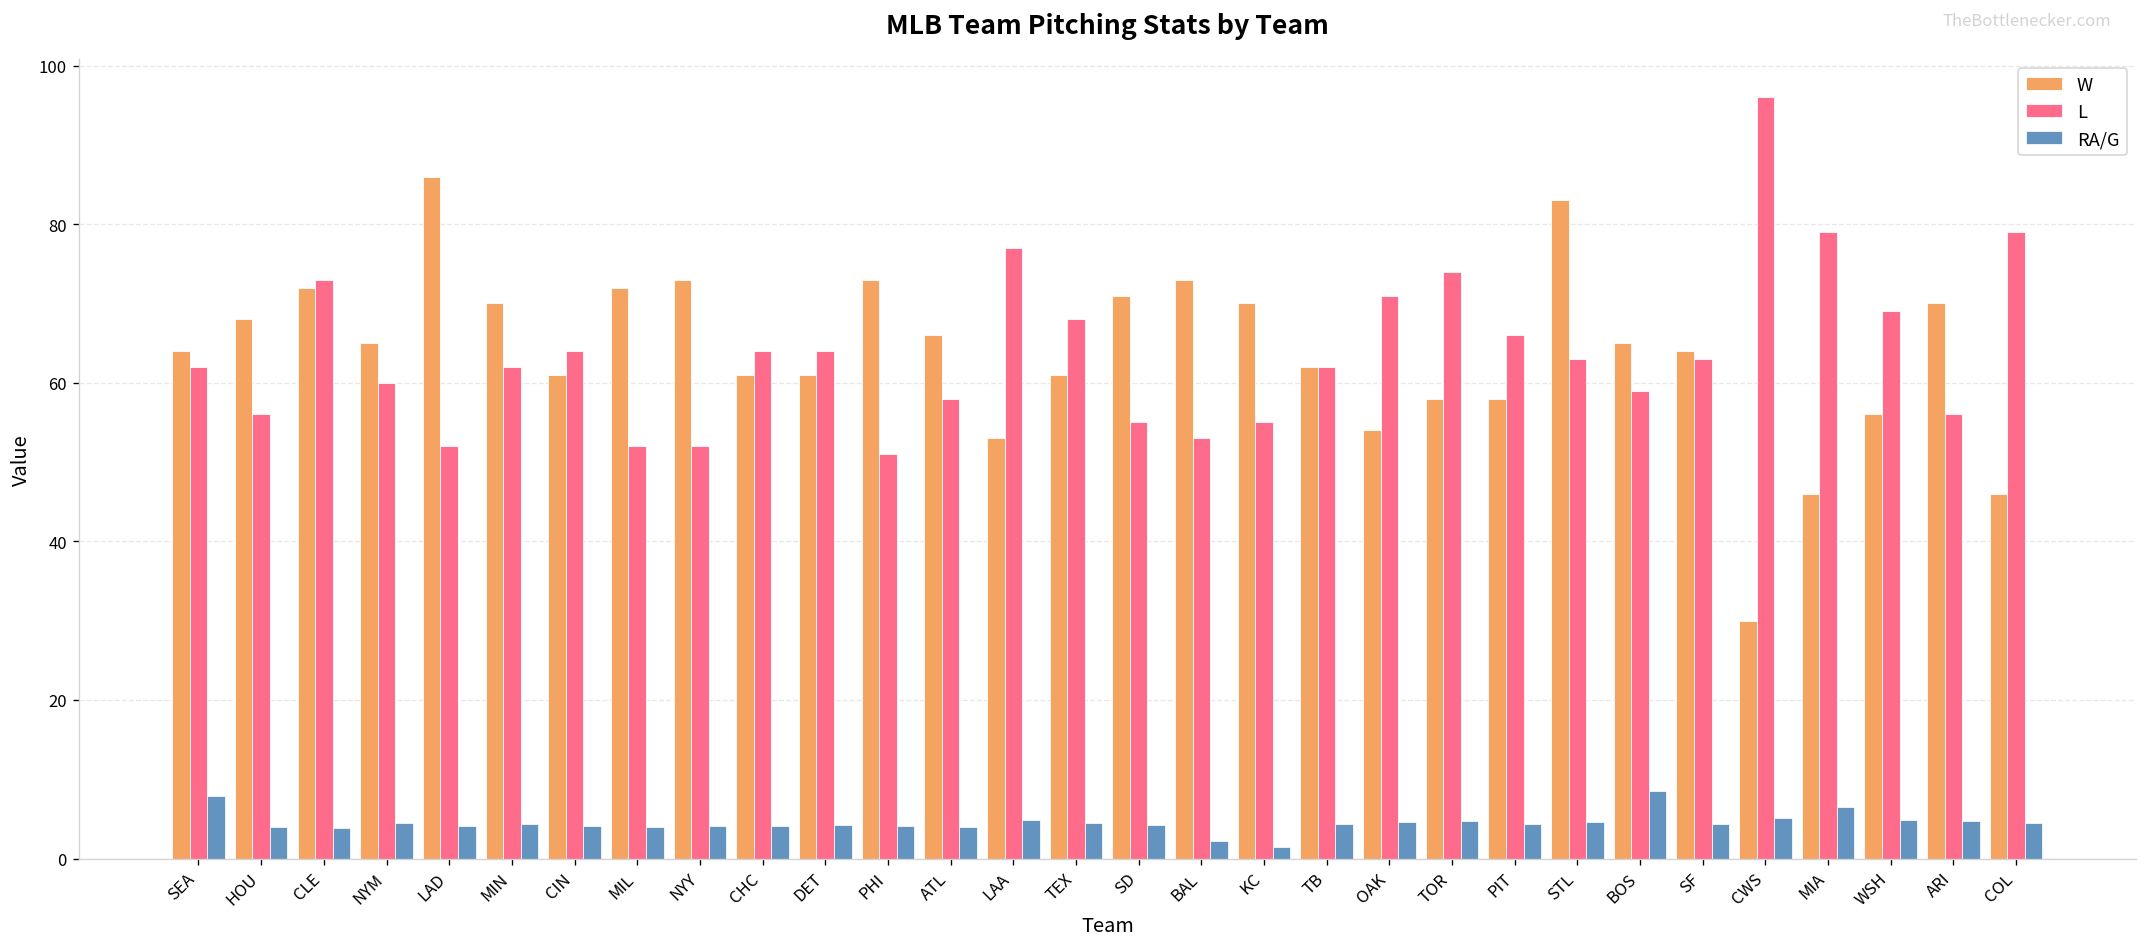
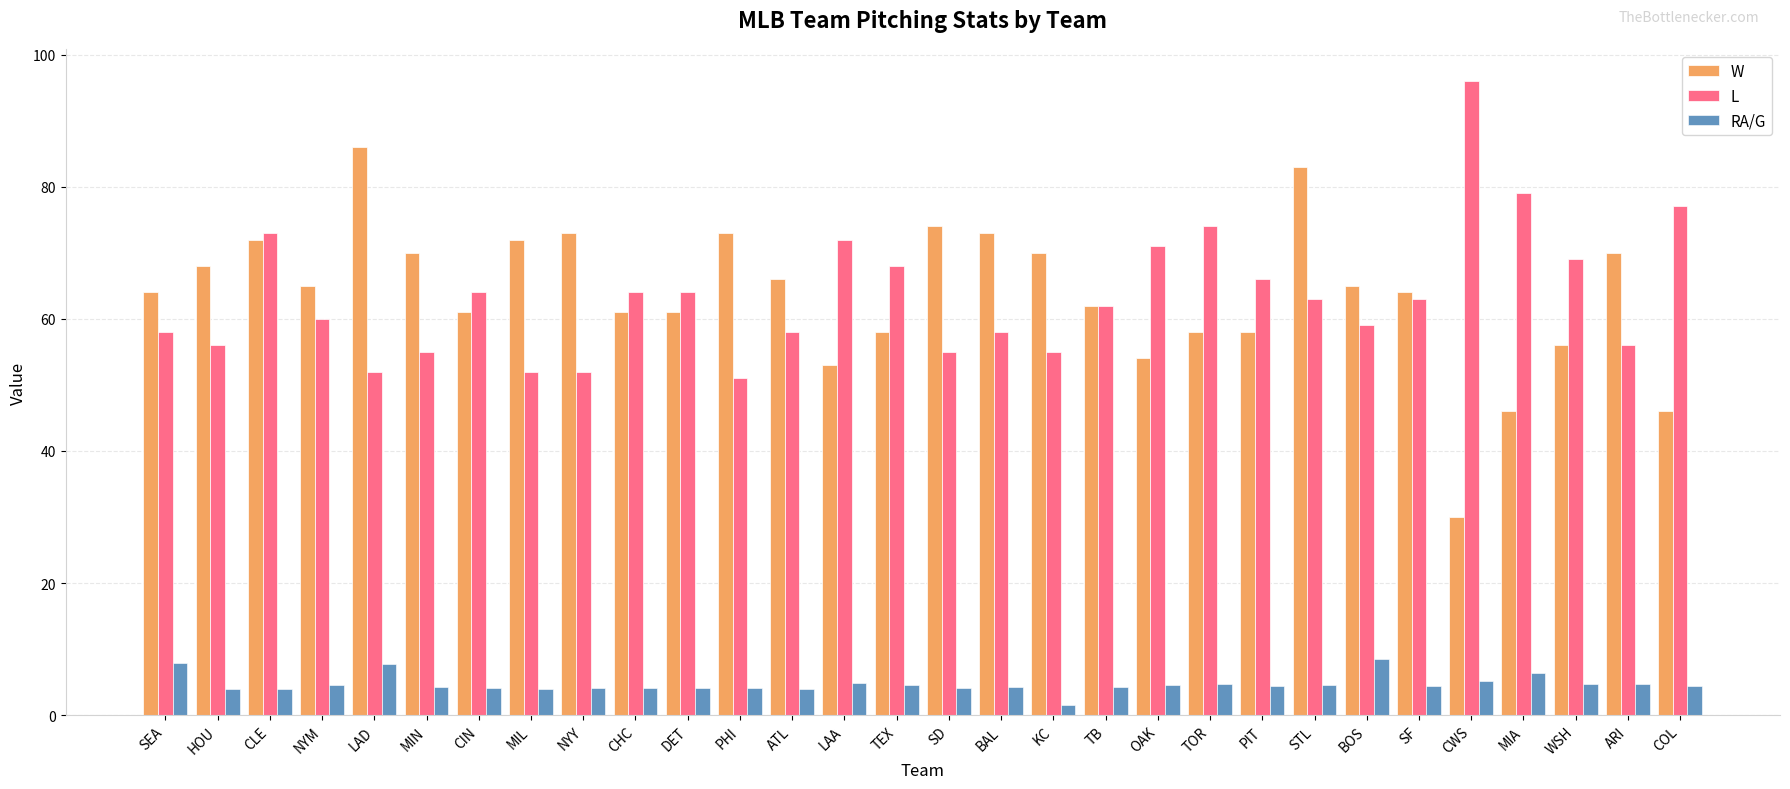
  {
    "W": {
      "SEA": 64,
      "HOU": 68,
      "CLE": 72,
      "NYM": 65,
      "LAD": 86,
      "MIN": 70,
      "CIN": 61,
      "MIL": 72,
      "NYY": 73,
      "CHC": 61,
      "DET": 61,
      "PHI": 73,
      "ATL": 66,
      "LAA": 53,
-     "TEX": 61,
-     "SD": 71,
+     "TEX": 58,
+     "SD": 74,
      "BAL": 73,
      "KC": 70,
      "TB": 62,
      "OAK": 54,
      "TOR": 58,
      "PIT": 58,
      "STL": 83,
      "BOS": 65,
      "SF": 64,
      "CWS": 30,
      "MIA": 46,
      "WSH": 56,
      "ARI": 70,
      "COL": 46
    },
    "L": {
-     "SEA": 62,
+     "SEA": 58,
      "HOU": 56,
      "CLE": 73,
      "NYM": 60,
      "LAD": 52,
-     "MIN": 62,
+     "MIN": 55,
      "CIN": 64,
      "MIL": 52,
      "NYY": 52,
      "CHC": 64,
      "DET": 64,
      "PHI": 51,
      "ATL": 58,
-     "LAA": 77,
+     "LAA": 72,
      "TEX": 68,
      "SD": 55,
-     "BAL": 53,
+     "BAL": 58,
      "KC": 55,
      "TB": 62,
      "OAK": 71,
      "TOR": 74,
      "PIT": 66,
      "STL": 63,
      "BOS": 59,
      "SF": 63,
      "CWS": 96,
      "MIA": 79,
      "WSH": 69,
      "ARI": 56,
-     "COL": 79
+     "COL": 77
    },
    "RA/G": {
      "SEA": 8,
      "HOU": 4,
      "CLE": 4,
      "NYM": 5,
-     "LAD": 4,
+     "LAD": 8,
      "MIN": 4,
      "CIN": 4,
      "MIL": 4,
      "NYY": 4,
      "CHC": 4,
      "DET": 4,
      "PHI": 4,
      "ATL": 4,
      "LAA": 5,
      "TEX": 5,
      "SD": 4,
-     "BAL": 2,
+     "BAL": 4,
      "KC": 1,
      "TB": 4,
      "OAK": 5,
      "TOR": 5,
      "PIT": 4,
      "STL": 5,
      "BOS": 9,
      "SF": 4,
      "CWS": 5,
      "MIA": 6,
      "WSH": 5,
      "ARI": 5,
      "COL": 4
    }
  }
